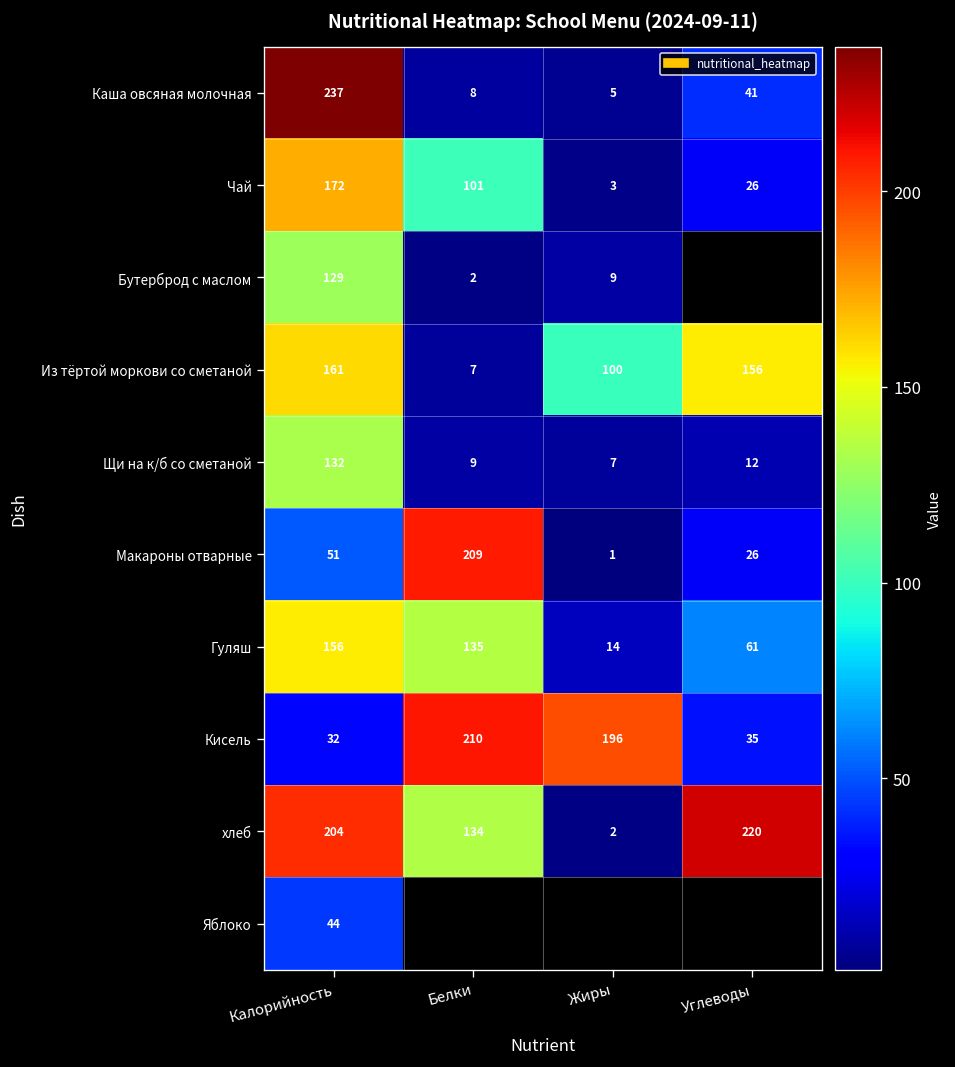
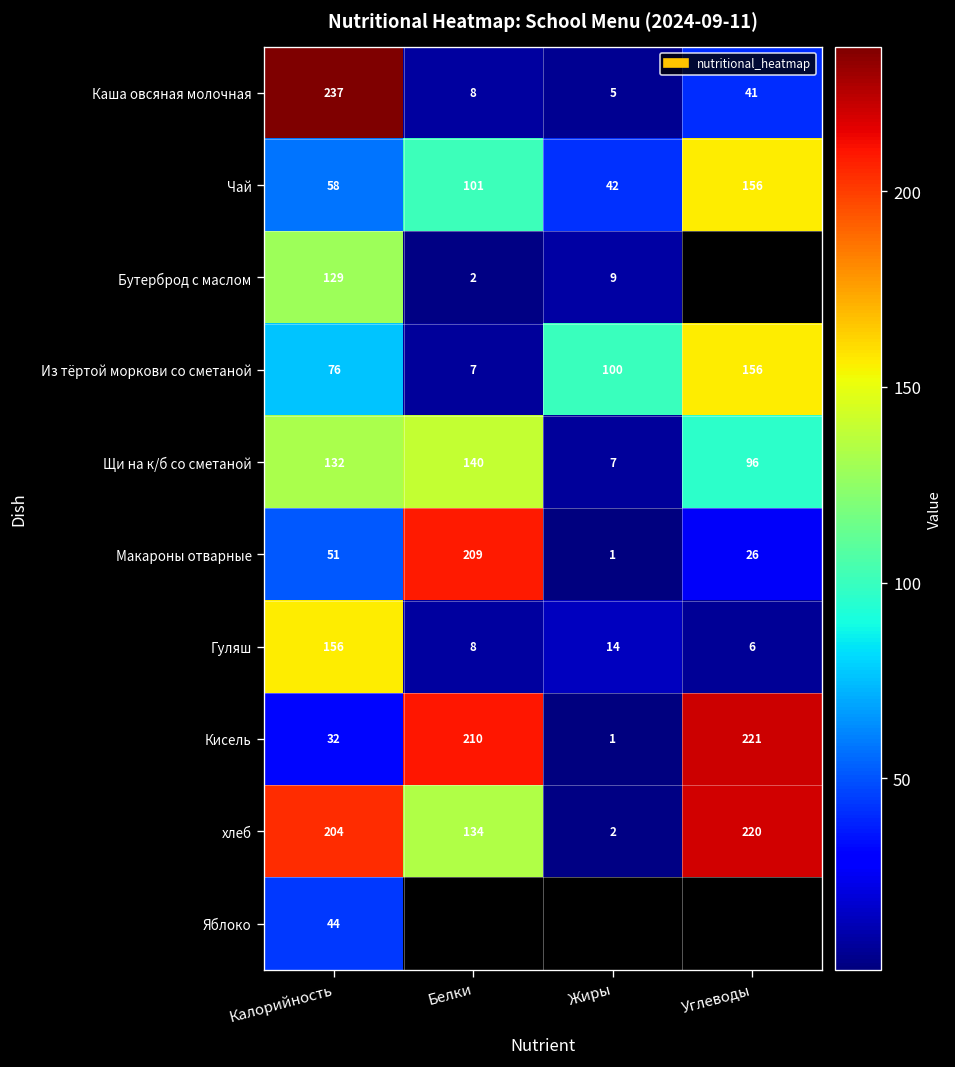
  {
    "Каша овсяная молочная": {
      "Калорийность": 237,
      "Белки": 8,
      "Жиры": 5,
      "Углеводы": 41
    },
    "Чай": {
-     "Калорийность": 172,
+     "Калорийность": 58,
      "Белки": 101,
-     "Жиры": 3,
-     "Углеводы": 26
+     "Жиры": 42,
+     "Углеводы": 156
    },
    "Бутерброд с маслом": {
      "Калорийность": 129,
      "Белки": 2,
      "Жиры": 9
    },
    "Из тёртой моркови со сметаной": {
-     "Калорийность": 161,
+     "Калорийность": 76,
      "Белки": 7,
      "Жиры": 100,
      "Углеводы": 156
    },
    "Щи на к/б со сметаной": {
      "Калорийность": 132,
-     "Белки": 9,
+     "Белки": 140,
      "Жиры": 7,
-     "Углеводы": 12
+     "Углеводы": 96
    },
    "Макароны отварные": {
      "Калорийность": 51,
      "Белки": 209,
      "Жиры": 1,
      "Углеводы": 26
    },
    "Гуляш": {
      "Калорийность": 156,
-     "Белки": 135,
+     "Белки": 8,
      "Жиры": 14,
-     "Углеводы": 61
+     "Углеводы": 6
    },
    "Кисель": {
      "Калорийность": 32,
      "Белки": 210,
-     "Жиры": 196,
-     "Углеводы": 35
+     "Жиры": 1,
+     "Углеводы": 221
    },
    "хлеб": {
      "Калорийность": 204,
      "Белки": 134,
      "Жиры": 2,
      "Углеводы": 220
    },
    "Яблоко": {
      "Калорийность": 44
    }
  }
